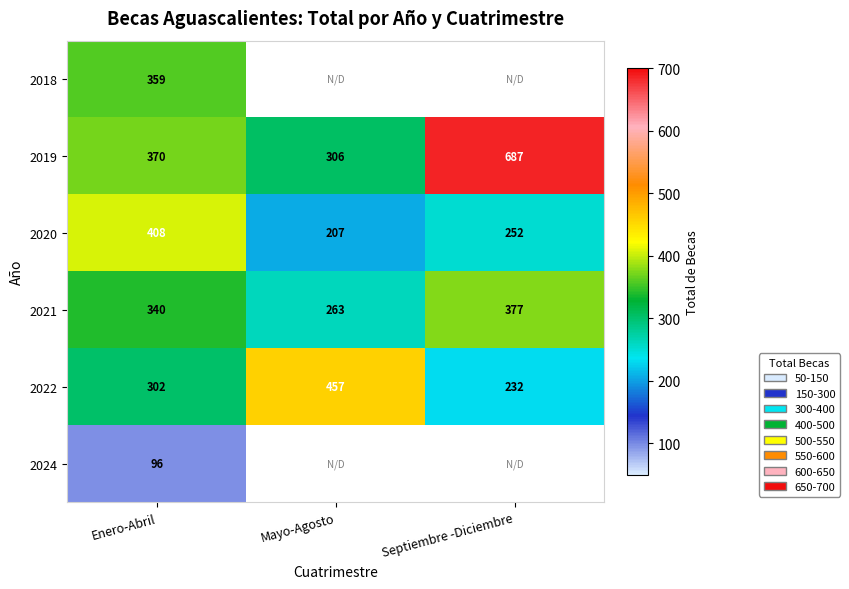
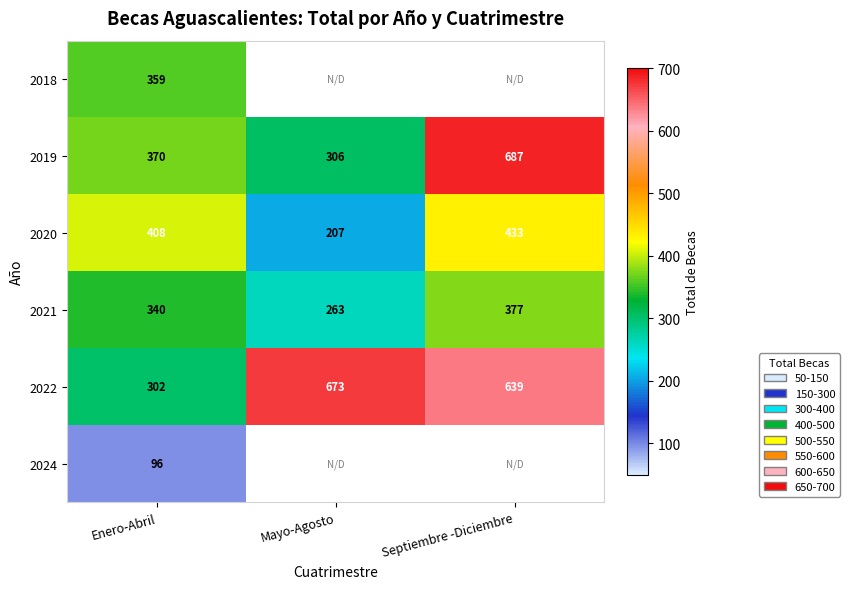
  {
    "2018": {
      "Enero-Abril": 359
    },
    "2019": {
      "Enero-Abril": 370,
      "Mayo-Agosto": 306,
      "Septiembre -Diciembre": 687
    },
    "2020": {
      "Enero-Abril": 408,
      "Mayo-Agosto": 207,
-     "Septiembre -Diciembre": 252
+     "Septiembre -Diciembre": 433
    },
    "2021": {
      "Enero-Abril": 340,
      "Mayo-Agosto": 263,
      "Septiembre -Diciembre": 377
    },
    "2022": {
      "Enero-Abril": 302,
-     "Mayo-Agosto": 457,
-     "Septiembre -Diciembre": 232
+     "Mayo-Agosto": 673,
+     "Septiembre -Diciembre": 639
    },
    "2024": {
      "Enero-Abril": 96
    }
  }
